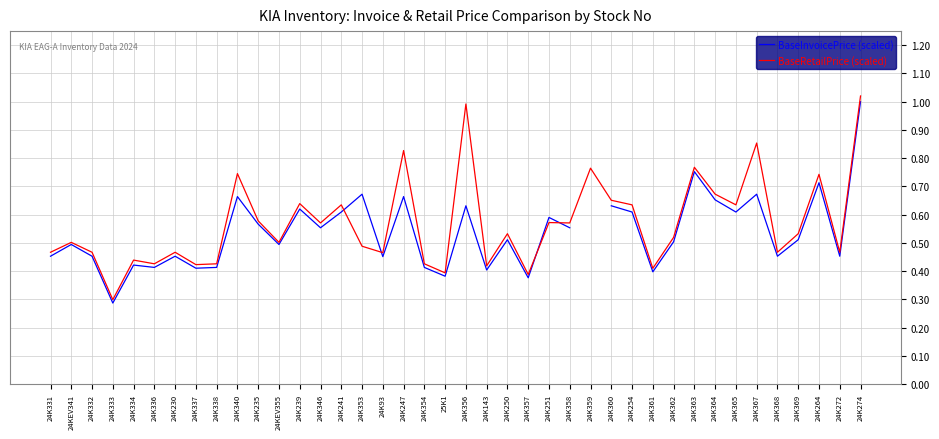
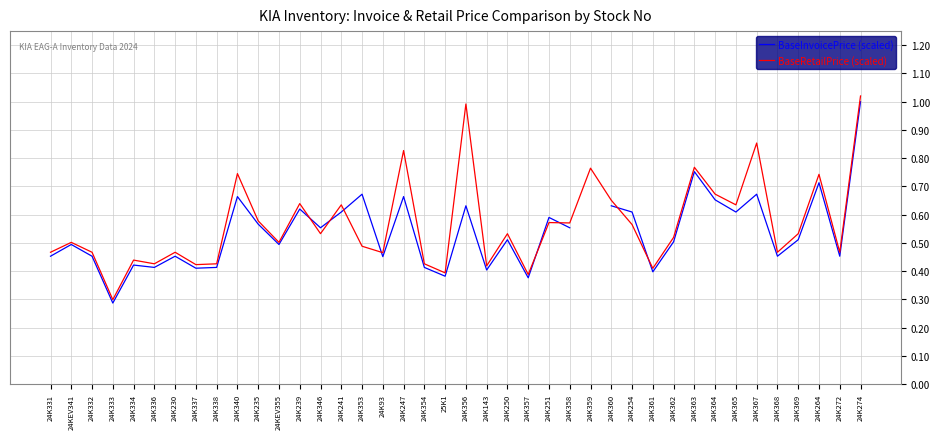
  {
    "BaseInvoicePrice (scaled)": {
      "24K331": 0.45,
      "24K332": 0.45,
      "24K333": 0.29,
      "24K334": 0.42,
      "24K336": 0.41,
      "24K230": 0.45,
      "24K337": 0.41,
      "24K338": 0.41,
      "24K340": 0.66,
      "24K235": 0.57,
      "24K239": 0.62,
      "24K346": 0.55,
      "24K241": 0.61,
      "24K353": 0.67,
      "24K93": 0.45,
      "24K247": 0.66,
      "24K354": 0.41,
      "25K1": 0.38,
      "24K356": 0.63,
      "24K143": 0.40,
      "24K250": 0.51,
      "24K357": 0.38,
      "24K251": 0.59,
      "24K358": 0.55,
      "24K360": 0.63,
      "24K254": 0.61,
      "24K361": 0.40,
      "24K362": 0.50,
      "24K363": 0.75,
      "24K364": 0.65,
      "24K365": 0.61,
      "24K367": 0.67,
      "24K368": 0.45,
      "24K369": 0.51,
      "24K264": 0.71,
      "24K272": 0.45,
      "24K274": 1.00
    },
    "BaseRetailPrice (scaled)": {
      "24K331": 0.47,
      "24K332": 0.47,
      "24K333": 0.30,
      "24K334": 0.44,
      "24K336": 0.43,
      "24K230": 0.47,
      "24K337": 0.42,
      "24K338": 0.43,
      "24K340": 0.75,
      "24K235": 0.58,
      "24K239": 0.64,
-     "24K346": 0.57,
+     "24K346": 0.53,
      "24K241": 0.63,
      "24K353": 0.49,
      "24K93": 0.47,
      "24K247": 0.83,
      "24K354": 0.43,
      "25K1": 0.39,
      "24K356": 0.99,
      "24K143": 0.42,
      "24K250": 0.53,
      "24K357": 0.39,
      "24K251": 0.57,
      "24K358": 0.57,
      "24K359": 0.76,
      "24K360": 0.65,
-     "24K254": 0.63,
+     "24K254": 0.57,
      "24K361": 0.41,
      "24K362": 0.52,
      "24K363": 0.77,
      "24K364": 0.67,
      "24K365": 0.63,
      "24K367": 0.85,
      "24K368": 0.47,
      "24K369": 0.53,
      "24K264": 0.74,
      "24K272": 0.47,
      "24K274": 1.02
    }
  }
